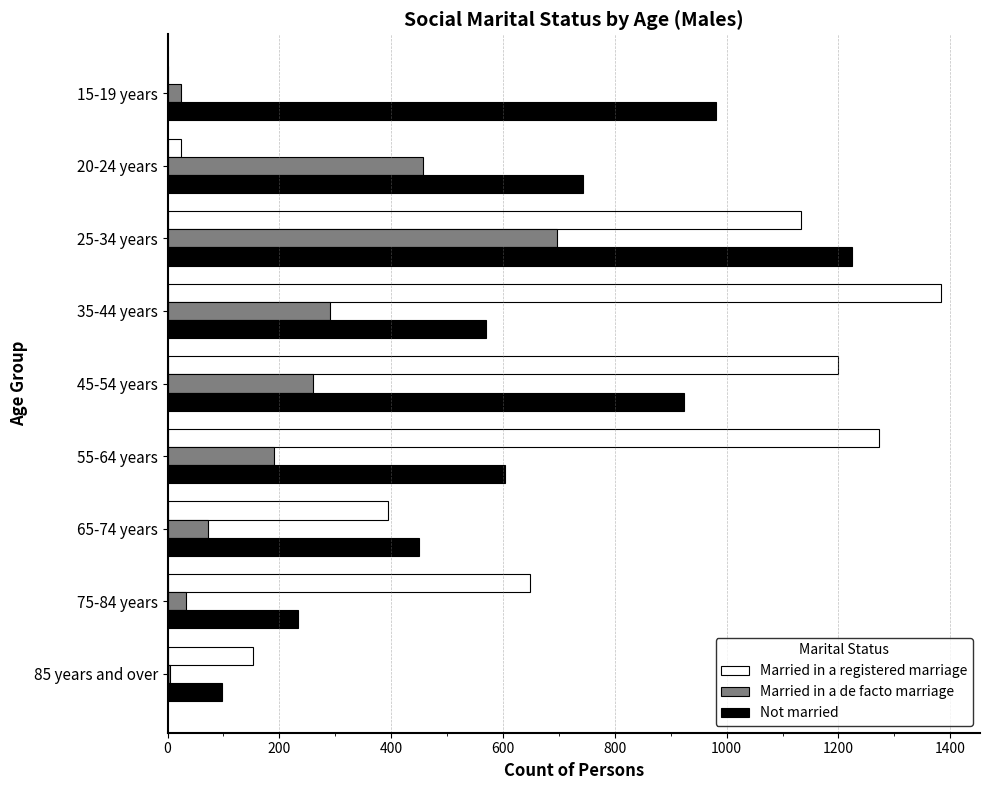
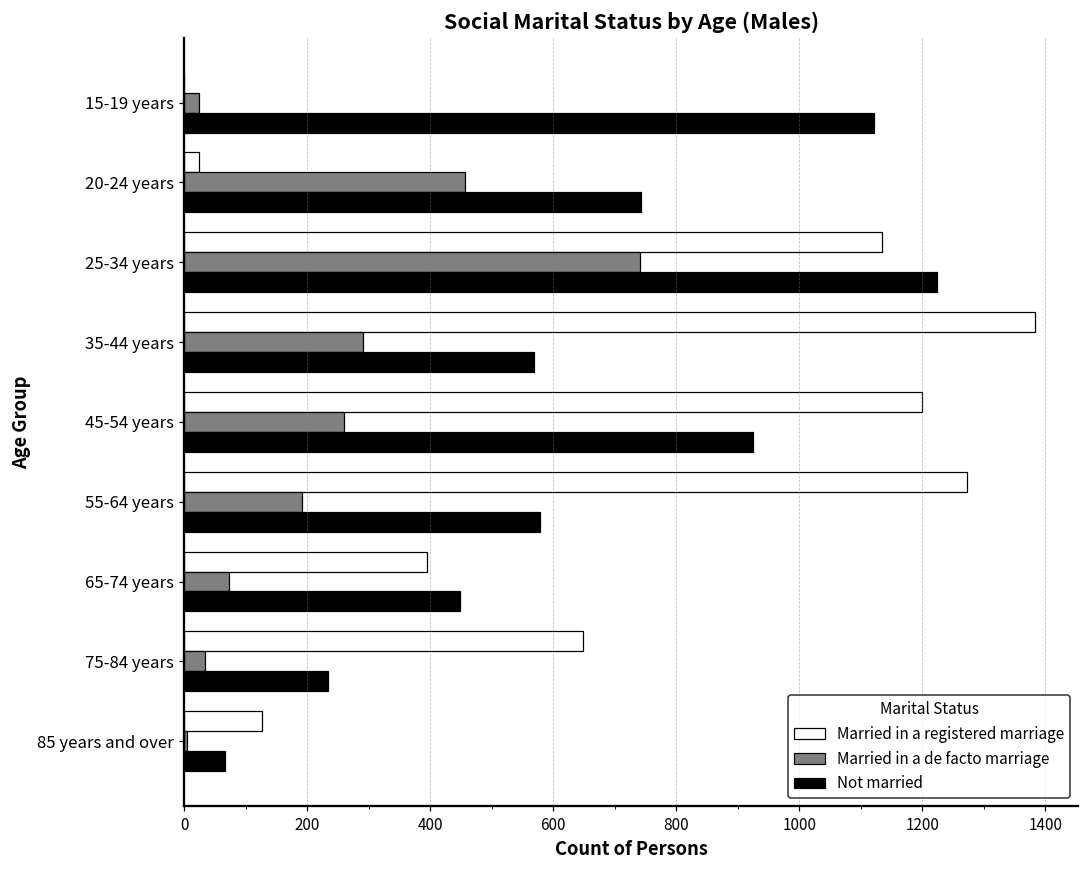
  {
    "Married in a registered marriage": {
      "15-19 years": 0,
      "20-24 years": 20,
      "25-34 years": 1130,
      "35-44 years": 1380,
      "45-54 years": 1200,
      "55-64 years": 1270,
      "65-74 years": 400,
      "75-84 years": 650,
-     "85 years and over": 150
+     "85 years and over": 130
    },
    "Married in a de facto marriage": {
      "15-19 years": 20,
      "20-24 years": 460,
-     "25-34 years": 700,
+     "25-34 years": 740,
      "35-44 years": 290,
      "45-54 years": 260,
      "55-64 years": 190,
      "65-74 years": 70,
      "75-84 years": 30,
      "85 years and over": 10
    },
    "Not married": {
-     "15-19 years": 980,
+     "15-19 years": 1120,
      "20-24 years": 740,
      "25-34 years": 1220,
      "35-44 years": 570,
      "45-54 years": 920,
-     "55-64 years": 600,
+     "55-64 years": 580,
      "65-74 years": 450,
      "75-84 years": 230,
-     "85 years and over": 100
+     "85 years and over": 70
    }
  }
